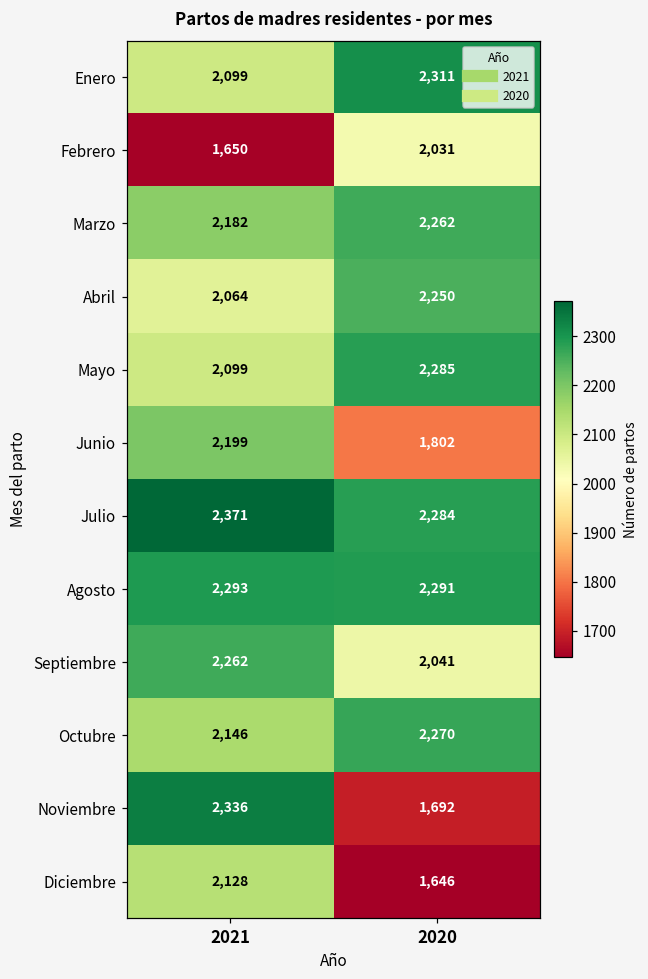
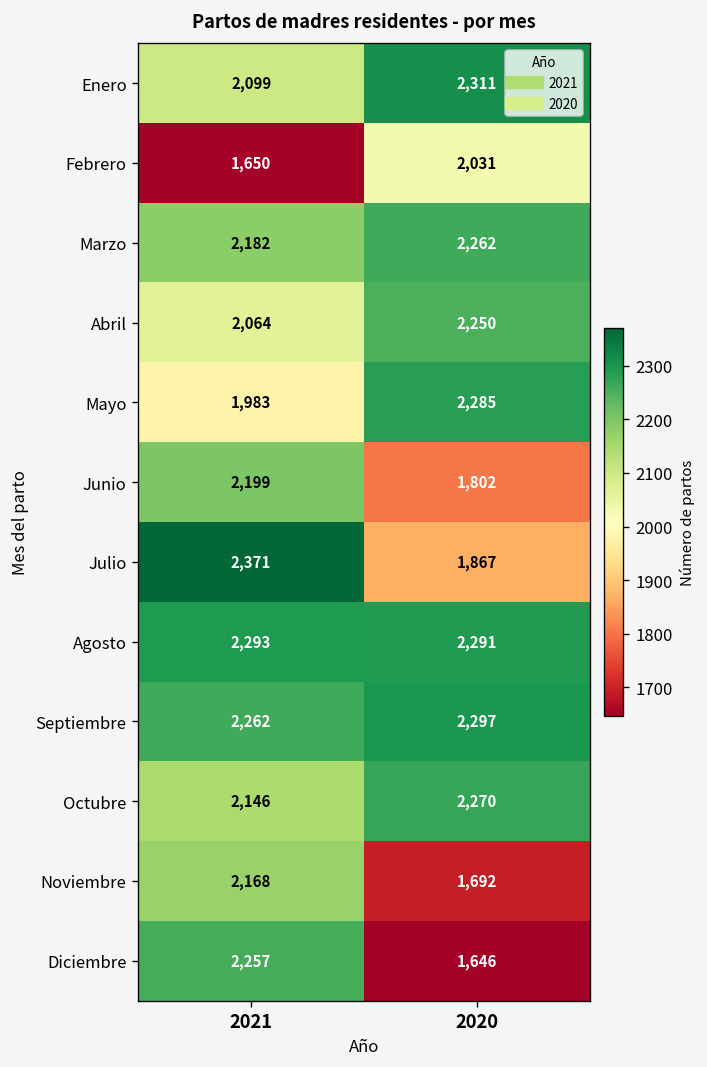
  {
    "Enero": {
      "2021": "2,099",
      "2020": "2,311"
    },
    "Febrero": {
      "2021": "1,650",
      "2020": "2,031"
    },
    "Marzo": {
      "2021": "2,182",
      "2020": "2,262"
    },
    "Abril": {
      "2021": "2,064",
      "2020": "2,250"
    },
    "Mayo": {
-     "2021": "2,099",
+     "2021": "1,983",
      "2020": "2,285"
    },
    "Junio": {
      "2021": "2,199",
      "2020": "1,802"
    },
    "Julio": {
      "2021": "2,371",
-     "2020": "2,284"
+     "2020": "1,867"
    },
    "Agosto": {
      "2021": "2,293",
      "2020": "2,291"
    },
    "Septiembre": {
      "2021": "2,262",
-     "2020": "2,041"
+     "2020": "2,297"
    },
    "Octubre": {
      "2021": "2,146",
      "2020": "2,270"
    },
    "Noviembre": {
-     "2021": "2,336",
+     "2021": "2,168",
      "2020": "1,692"
    },
    "Diciembre": {
-     "2021": "2,128",
+     "2021": "2,257",
      "2020": "1,646"
    }
  }
